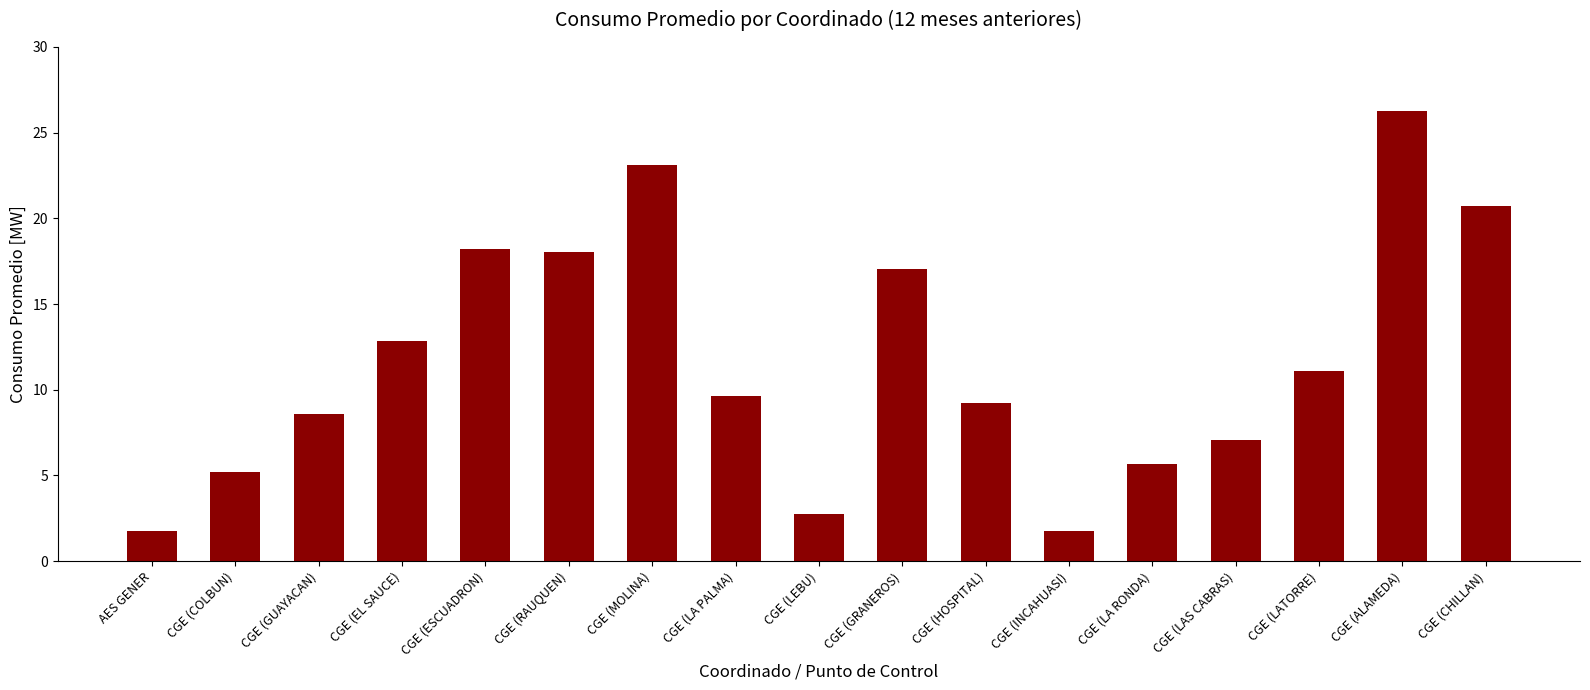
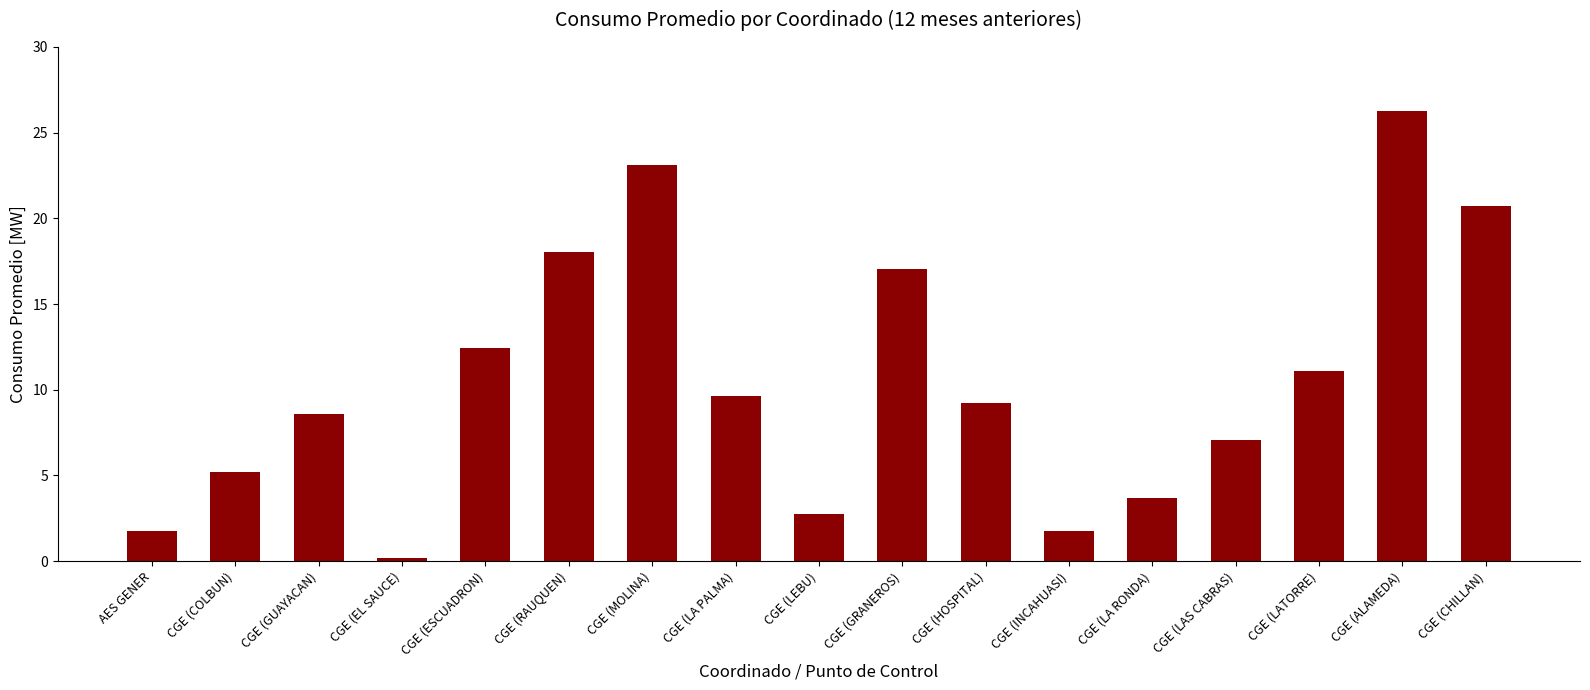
  {
    "AES GENER": 1.8,
    "CGE (COLBUN)": 5.2,
    "CGE (GUAYACAN)": 8.6,
-   "CGE (EL SAUCE)": 12.9,
-   "CGE (ESCUADRON)": 18.2,
+   "CGE (EL SAUCE)": 0.2,
+   "CGE (ESCUADRON)": 12.5,
    "CGE (RAUQUEN)": 18.0,
    "CGE (MOLINA)": 23.1,
    "CGE (LA PALMA)": 9.6,
    "CGE (LEBU)": 2.7,
    "CGE (GRANEROS)": 17.1,
    "CGE (HOSPITAL)": 9.2,
    "CGE (INCAHUASI)": 1.8,
-   "CGE (LA RONDA)": 5.7,
+   "CGE (LA RONDA)": 3.7,
    "CGE (LAS CABRAS)": 7.0,
    "CGE (LATORRE)": 11.1,
    "CGE (ALAMEDA)": 26.3,
    "CGE (CHILLAN)": 20.7
  }
